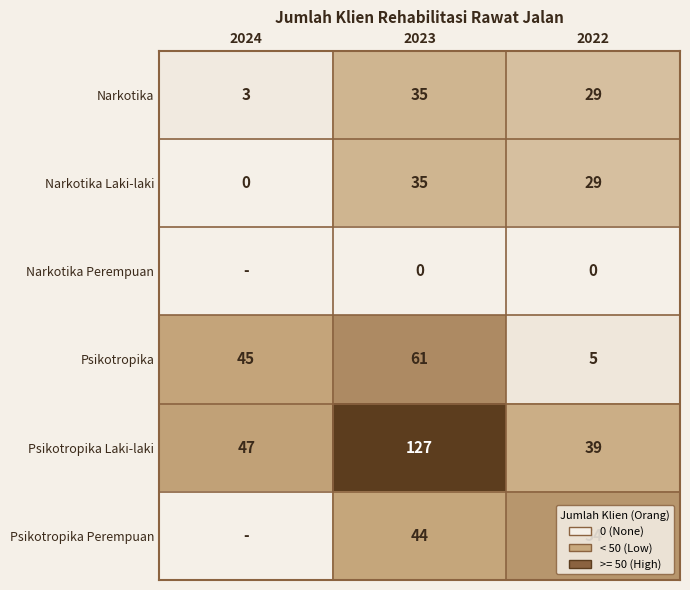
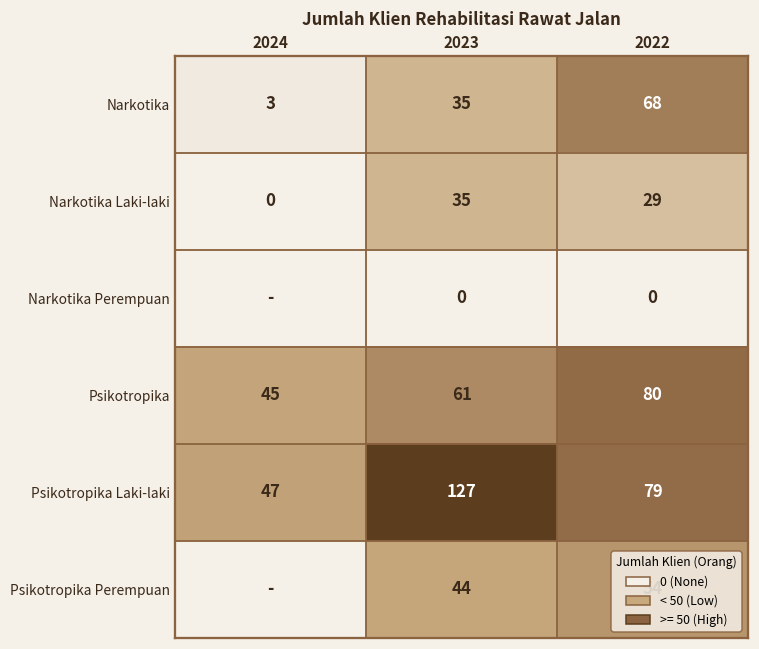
  {
    "Narkotika": {
      "2024": 3,
      "2023": 35,
-     "2022": 29
+     "2022": 68
    },
    "Narkotika Laki-laki": {
      "2024": 0,
      "2023": 35,
      "2022": 29
    },
    "Narkotika Perempuan": {
      "2023": 0,
      "2022": 0
    },
    "Psikotropika": {
      "2024": 45,
      "2023": 61,
-     "2022": 5
+     "2022": 80
    },
    "Psikotropika Laki-laki": {
      "2024": 47,
      "2023": 127,
-     "2022": 39
+     "2022": 79
    },
    "Psikotropika Perempuan": {
      "2023": 44
    }
  }
